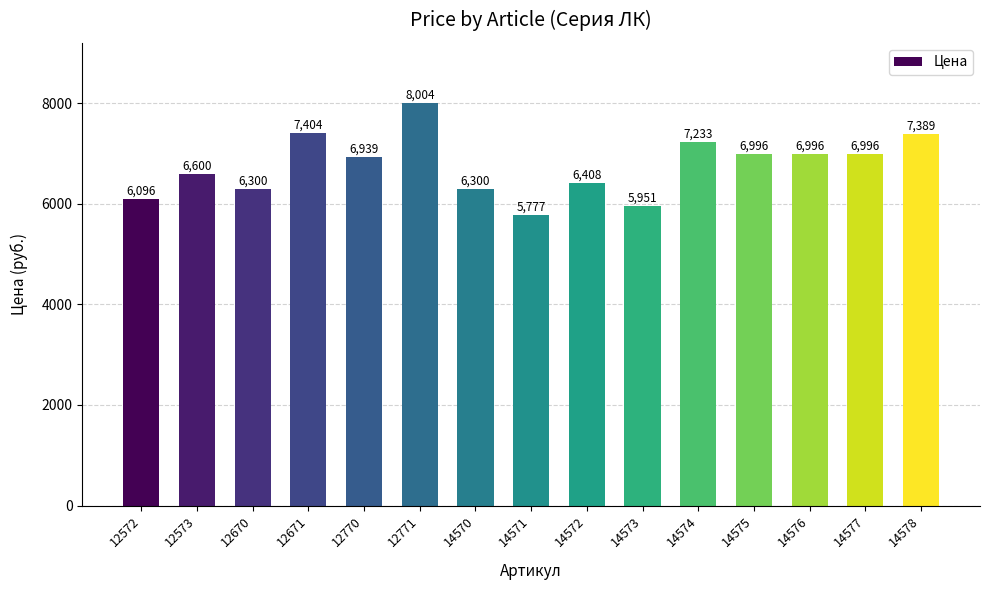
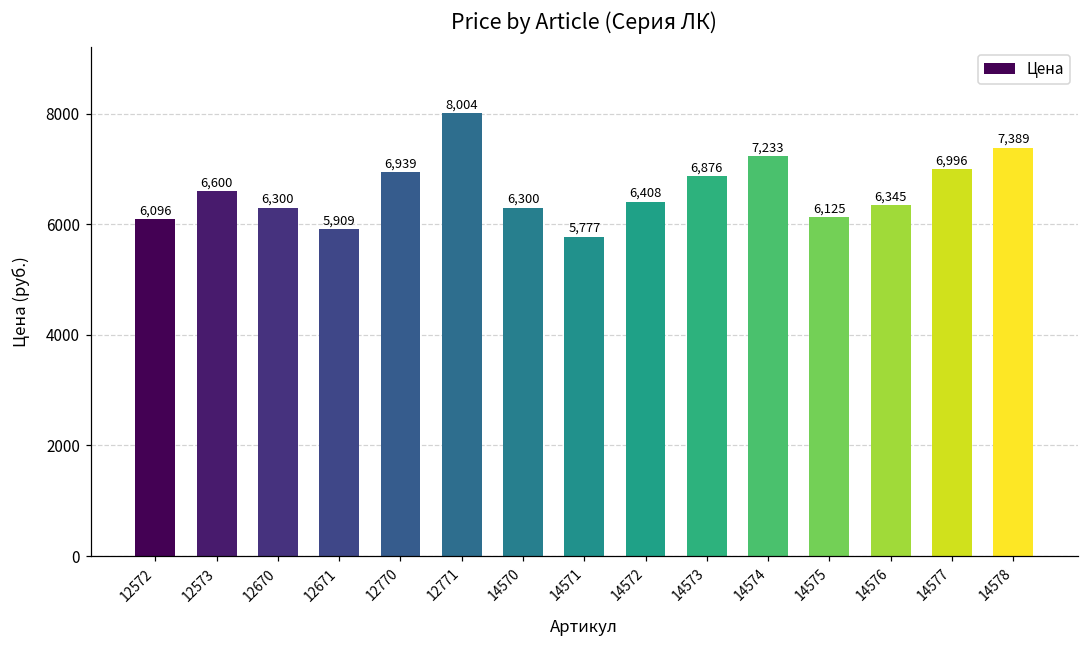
  {
    "12572": "6,096",
    "12573": "6,600",
    "12670": "6,300",
-   "12671": "7,404",
+   "12671": "5,909",
    "12770": "6,939",
    "12771": "8,004",
    "14570": "6,300",
    "14571": "5,777",
    "14572": "6,408",
-   "14573": "5,951",
+   "14573": "6,876",
    "14574": "7,233",
-   "14575": "6,996",
-   "14576": "6,996",
+   "14575": "6,125",
+   "14576": "6,345",
    "14577": "6,996",
    "14578": "7,389"
  }
